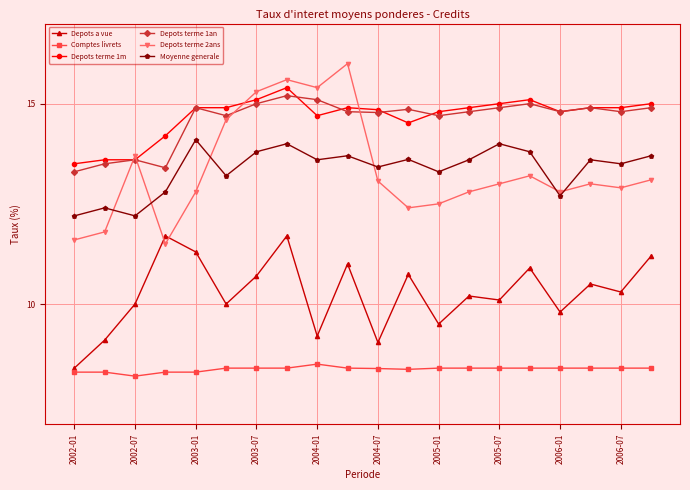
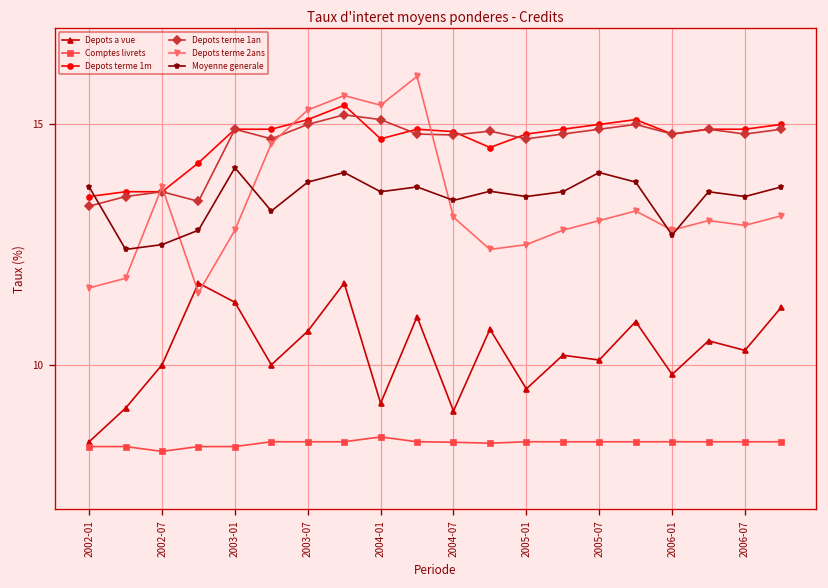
  {
    "Moyenne generale": {
-     "2002-01": 12.2,
-     "2002-07": 12.2,
+     "2002-01": 13.7,
+     "2002-07": 12.5,
      "2003-01": 14.1,
      "2003-07": 13.8,
      "2004-01": 13.6,
      "2004-07": 13.4,
-     "2005-01": 13.3,
+     "2005-01": 13.5,
      "2005-07": 14.0,
      "2006-01": 12.7,
      "2006-07": 13.5
    }
  }
